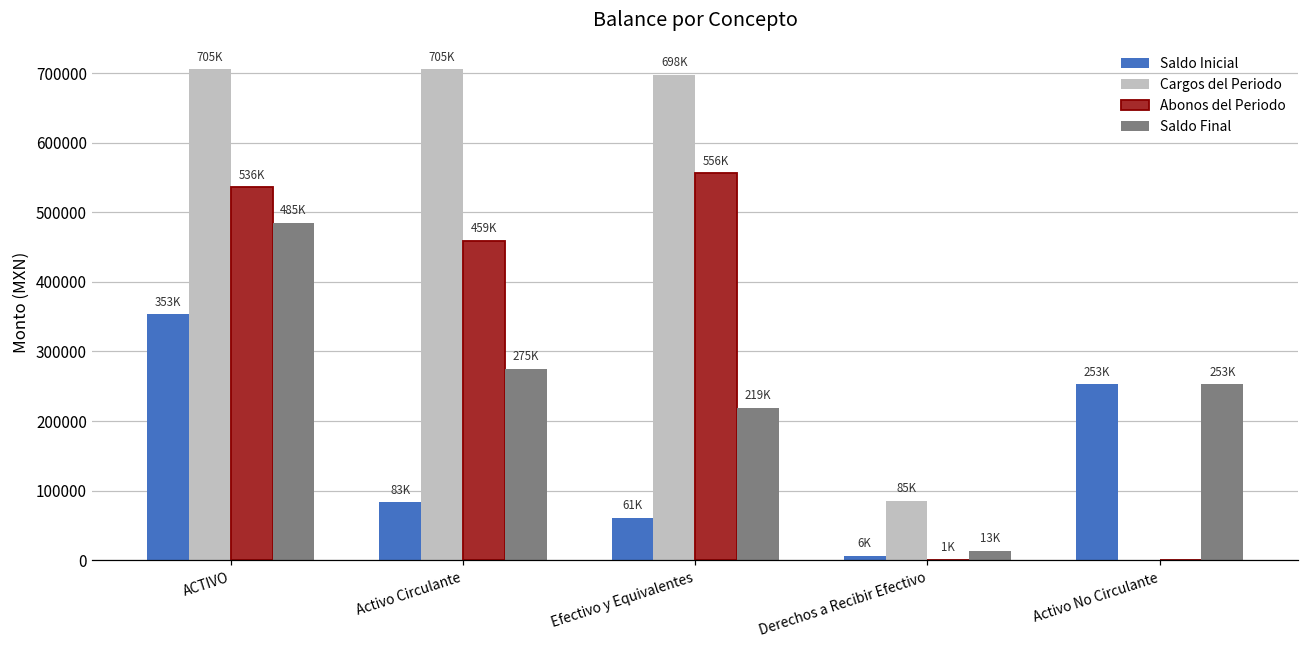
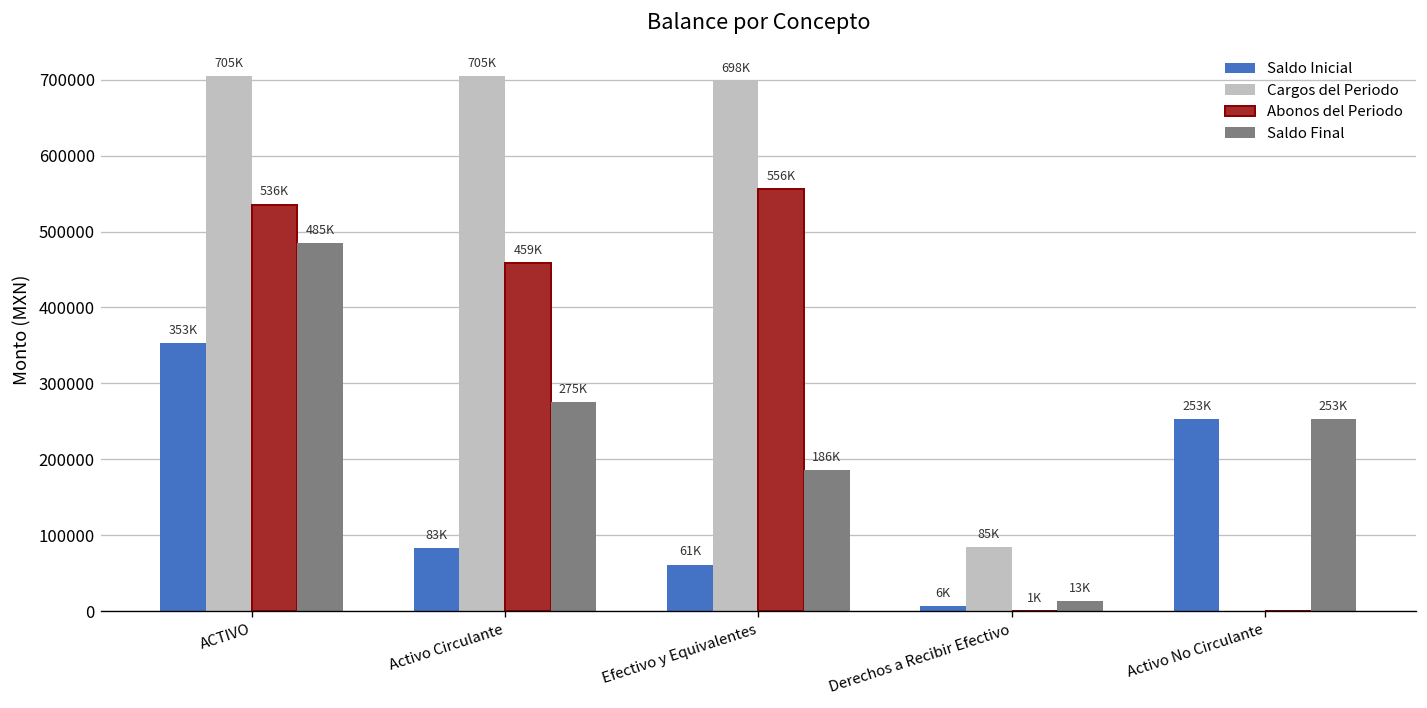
  {
    "Saldo Inicial": {
      "ACTIVO": "353K",
      "Activo Circulante": "83K",
      "Efectivo y Equivalentes": "61K",
      "Derechos a Recibir Efectivo": "6K",
      "Activo No Circulante": "253K"
    },
    "Cargos del Periodo": {
      "ACTIVO": "705K",
      "Activo Circulante": "705K",
      "Efectivo y Equivalentes": "698K",
      "Derechos a Recibir Efectivo": "85K"
    },
    "Abonos del Periodo": {
      "ACTIVO": "536K",
      "Activo Circulante": "459K",
      "Efectivo y Equivalentes": "556K",
      "Derechos a Recibir Efectivo": "1K"
    },
    "Saldo Final": {
      "ACTIVO": "485K",
      "Activo Circulante": "275K",
-     "Efectivo y Equivalentes": "219K",
+     "Efectivo y Equivalentes": "186K",
      "Derechos a Recibir Efectivo": "13K",
      "Activo No Circulante": "253K"
    }
  }
